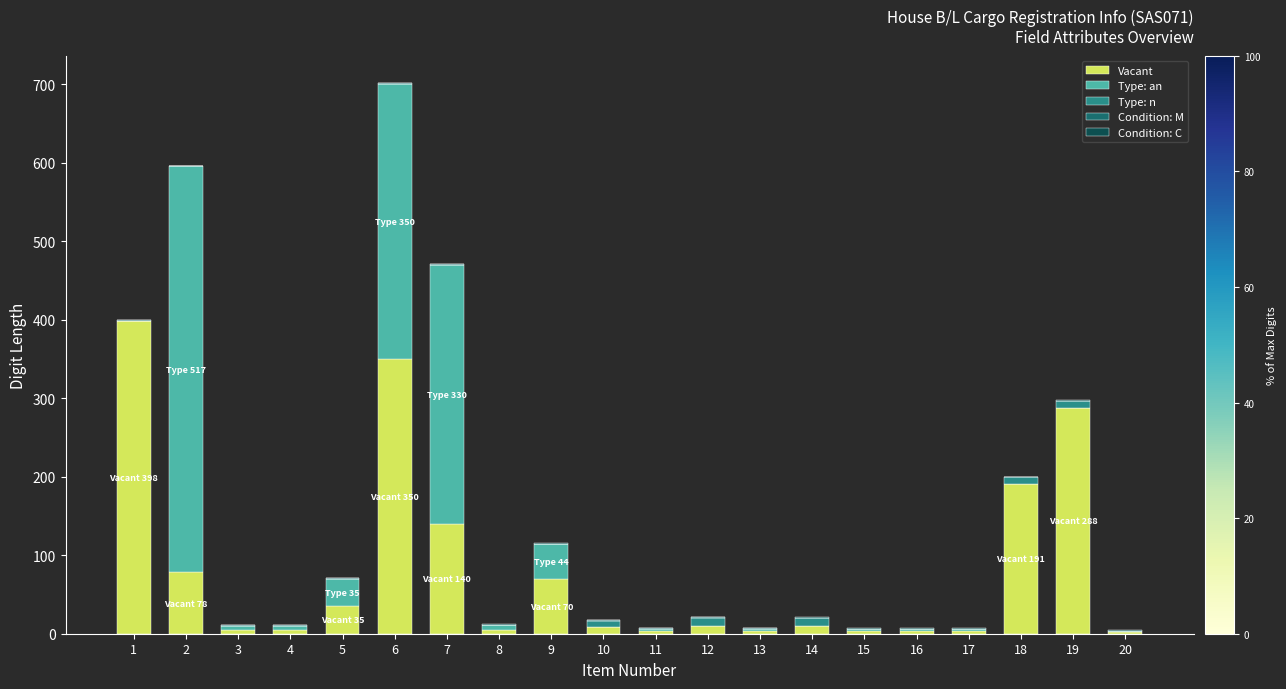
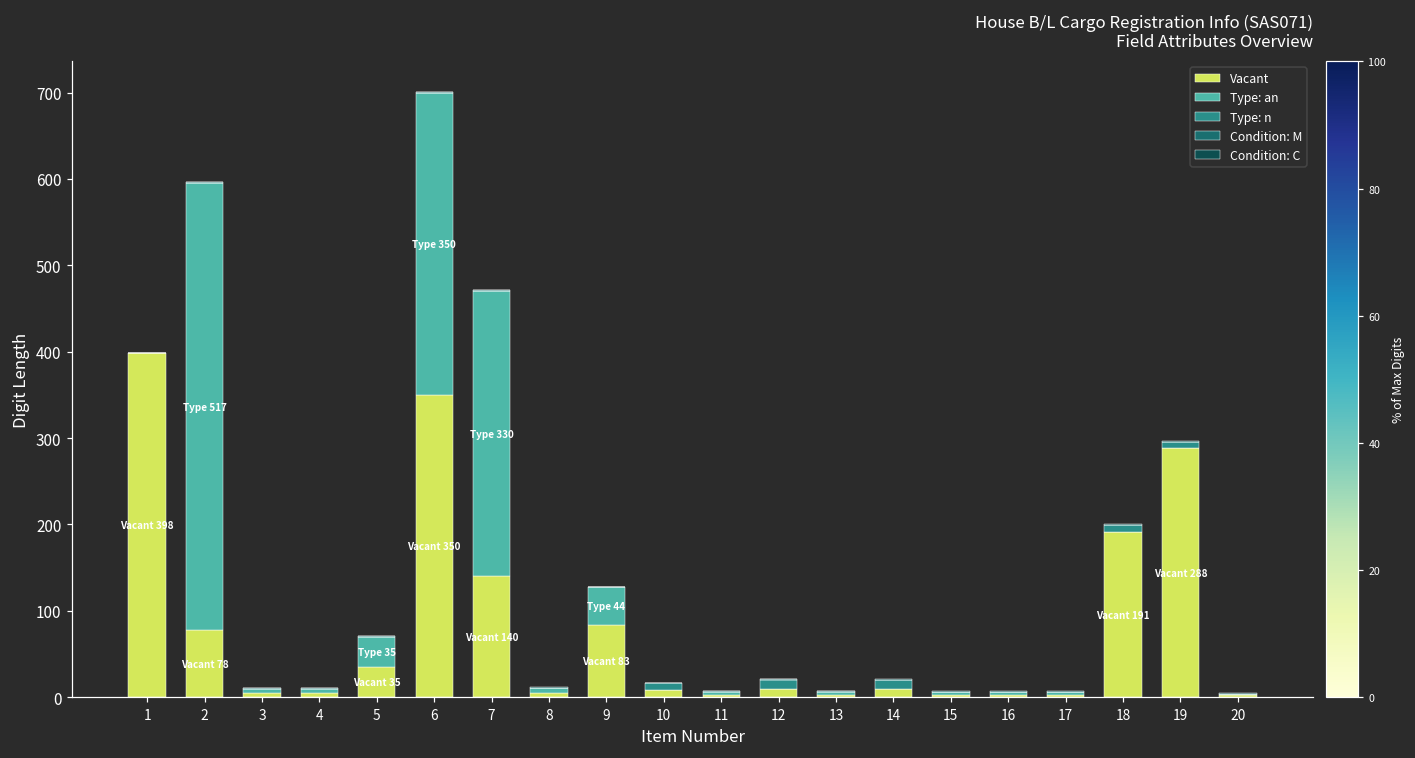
  {
    "Vacant": {
      "1": 398,
      "2": 78,
      "5": 35,
      "6": 350,
      "7": 140,
-     "9": 70,
+     "9": 83,
      "18": 191,
      "19": 288
    },
    "Type: an": {
      "2": 517,
      "5": 35,
      "6": 350,
      "7": 330,
      "9": 44
    }
  }
